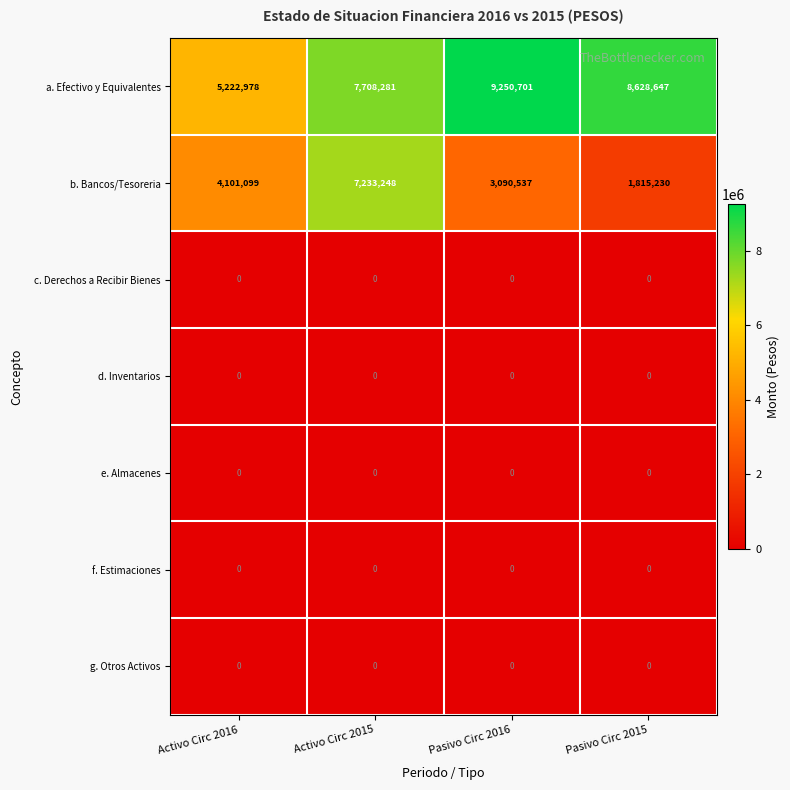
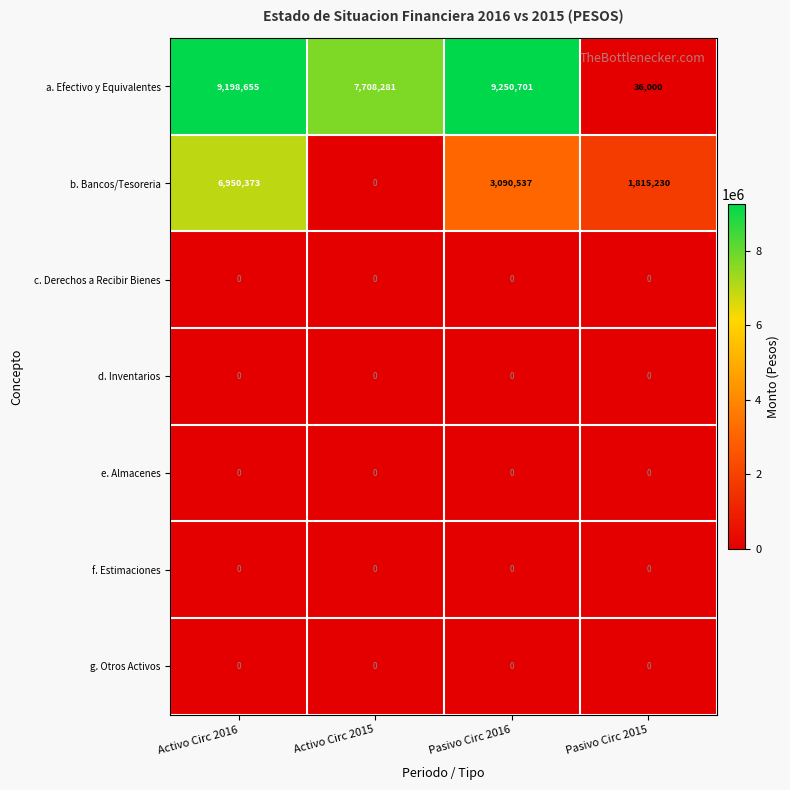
  {
    "a. Efectivo y Equivalentes": {
-     "Activo Circ 2016": "5,222,978",
+     "Activo Circ 2016": "9,198,655",
      "Activo Circ 2015": "7,708,281",
      "Pasivo Circ 2016": "9,250,701",
-     "Pasivo Circ 2015": "8,628,647"
+     "Pasivo Circ 2015": "36,000"
    },
    "b. Bancos/Tesoreria": {
-     "Activo Circ 2016": "4,101,099",
-     "Activo Circ 2015": "7,233,248",
+     "Activo Circ 2016": "6,950,373",
+     "Activo Circ 2015": "0",
      "Pasivo Circ 2016": "3,090,537",
      "Pasivo Circ 2015": "1,815,230"
    },
    "c. Derechos a Recibir Bienes": {
      "Activo Circ 2016": "0",
      "Activo Circ 2015": "0",
      "Pasivo Circ 2016": "0",
      "Pasivo Circ 2015": "0"
    },
    "d. Inventarios": {
      "Activo Circ 2016": "0",
      "Activo Circ 2015": "0",
      "Pasivo Circ 2016": "0",
      "Pasivo Circ 2015": "0"
    },
    "e. Almacenes": {
      "Activo Circ 2016": "0",
      "Activo Circ 2015": "0",
      "Pasivo Circ 2016": "0",
      "Pasivo Circ 2015": "0"
    },
    "f. Estimaciones": {
      "Activo Circ 2016": "0",
      "Activo Circ 2015": "0",
      "Pasivo Circ 2016": "0",
      "Pasivo Circ 2015": "0"
    },
    "g. Otros Activos": {
      "Activo Circ 2016": "0",
      "Activo Circ 2015": "0",
      "Pasivo Circ 2016": "0",
      "Pasivo Circ 2015": "0"
    }
  }
